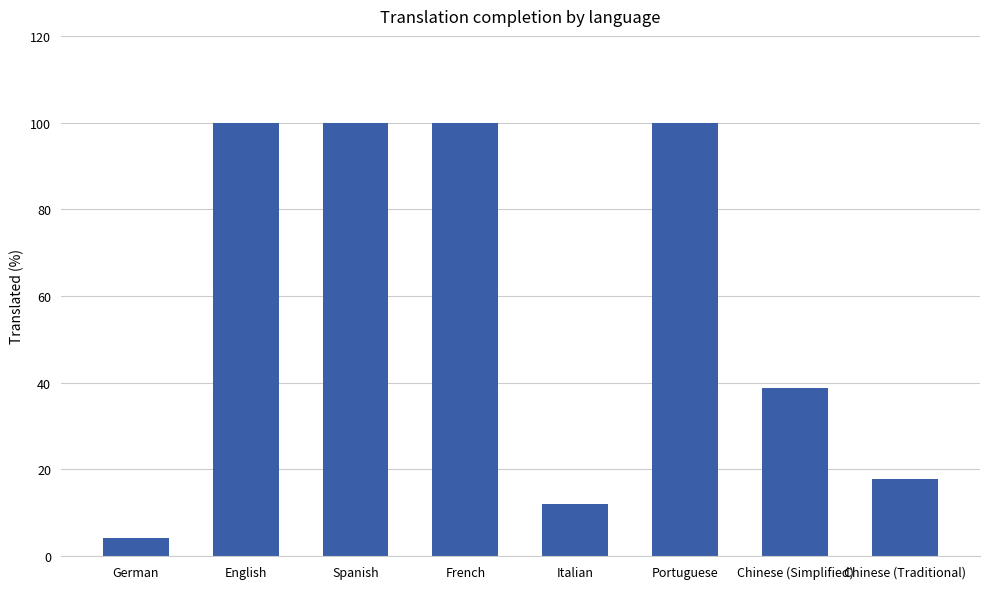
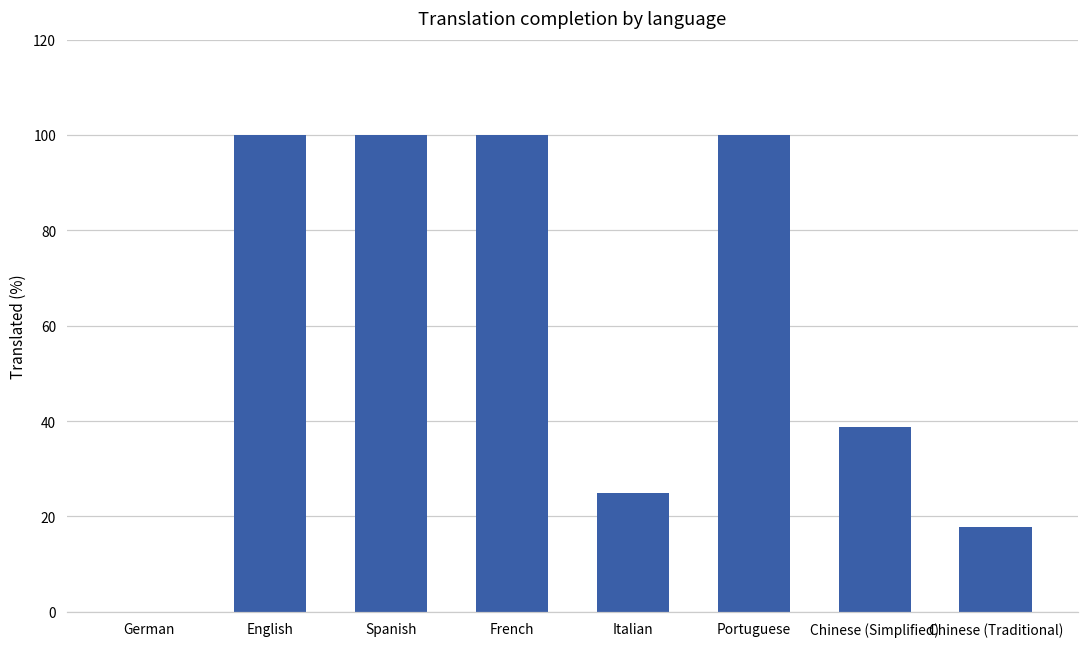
  {
-   "German": 4,
+   "German": 0,
    "English": 100,
    "Spanish": 100,
    "French": 100,
-   "Italian": 12,
+   "Italian": 25,
    "Portuguese": 100,
    "Chinese (Simplified)": 39,
    "Chinese (Traditional)": 18
  }
